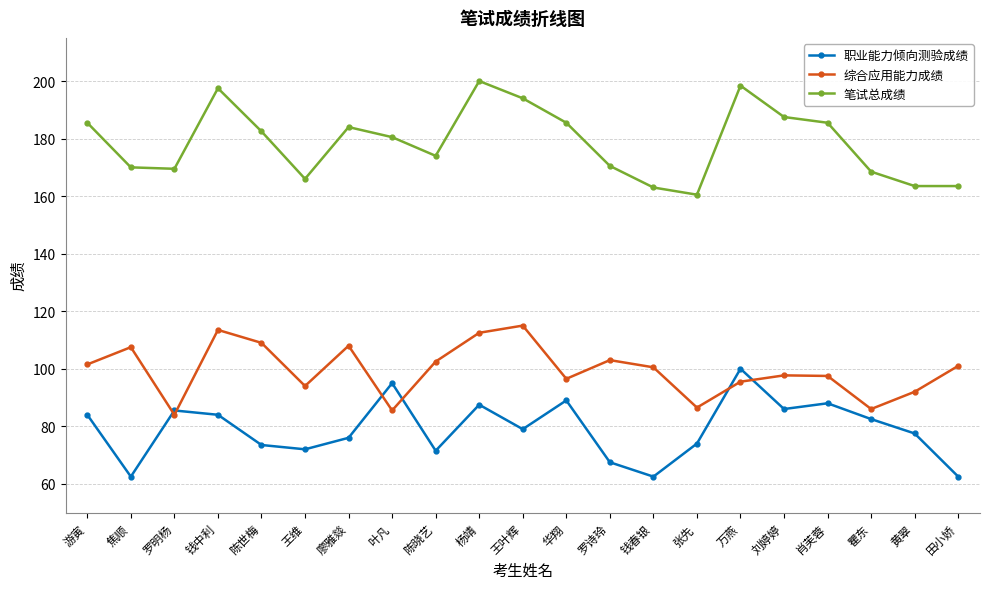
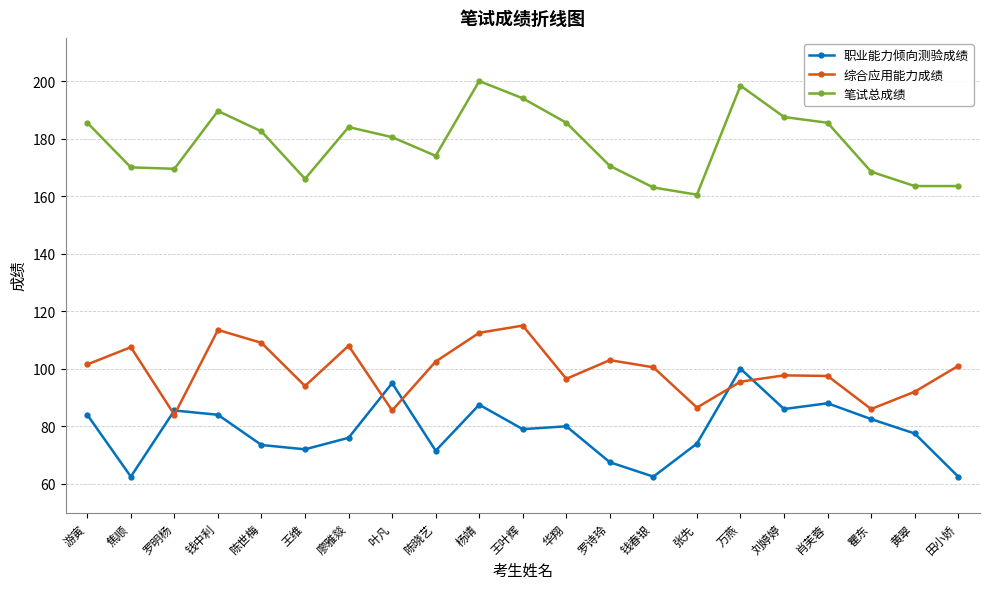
  {
    "职业能力倾向测验成绩": {
      "游寅": 84,
      "焦顺": 63,
      "罗明杨": 86,
      "钱中利": 84,
      "陈世梅": 74,
      "王维": 72,
      "廖雅燚": 76,
      "叶凡": 95,
      "陈晓艺": 72,
      "杨靖": 88,
      "王叶辉": 79,
-     "华翔": 89,
+     "华翔": 80,
      "罗诗玲": 68,
      "钱春银": 63,
      "张先": 74,
      "万燕": 100,
      "刘婷婷": 86,
      "肖芙蓉": 88,
      "瞿东": 83,
      "黄翠": 78,
      "田小娇": 63
    },
    "综合应用能力成绩": {
      "游寅": 102,
      "焦顺": 108,
      "罗明杨": 84,
      "钱中利": 114,
      "陈世梅": 109,
      "王维": 94,
      "廖雅燚": 108,
      "叶凡": 86,
      "陈晓艺": 103,
      "杨靖": 113,
      "王叶辉": 115,
      "华翔": 97,
      "罗诗玲": 103,
      "钱春银": 101,
      "张先": 87,
      "万燕": 96,
      "刘婷婷": 98,
      "肖芙蓉": 98,
      "瞿东": 86,
      "黄翠": 92,
      "田小娇": 101
    },
    "笔试总成绩": {
      "游寅": 186,
      "焦顺": 170,
      "罗明杨": 170,
-     "钱中利": 198,
+     "钱中利": 190,
      "陈世梅": 183,
      "王维": 166,
      "廖雅燚": 184,
      "叶凡": 181,
      "陈晓艺": 174,
      "杨靖": 200,
      "王叶辉": 194,
      "华翔": 186,
      "罗诗玲": 171,
      "钱春银": 163,
      "张先": 161,
      "万燕": 198,
      "刘婷婷": 188,
      "肖芙蓉": 186,
      "瞿东": 169,
      "黄翠": 164,
      "田小娇": 164
    }
  }
